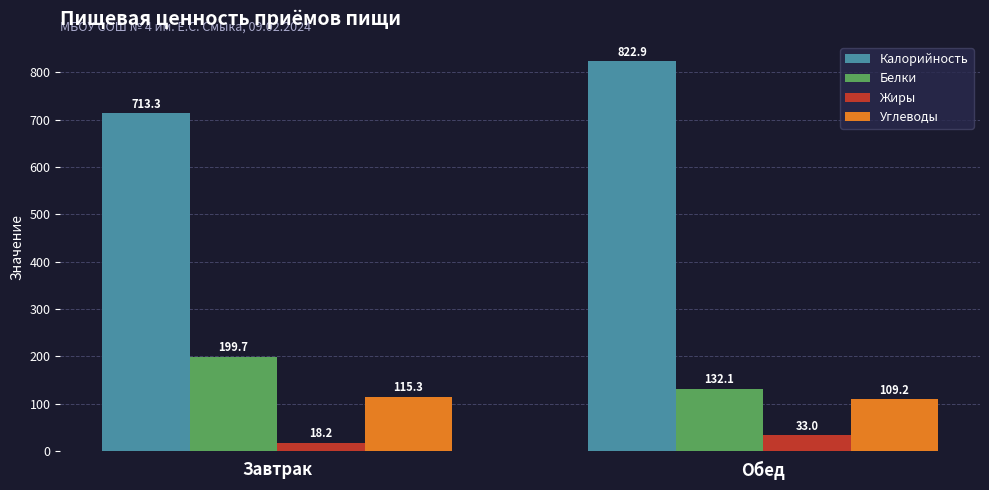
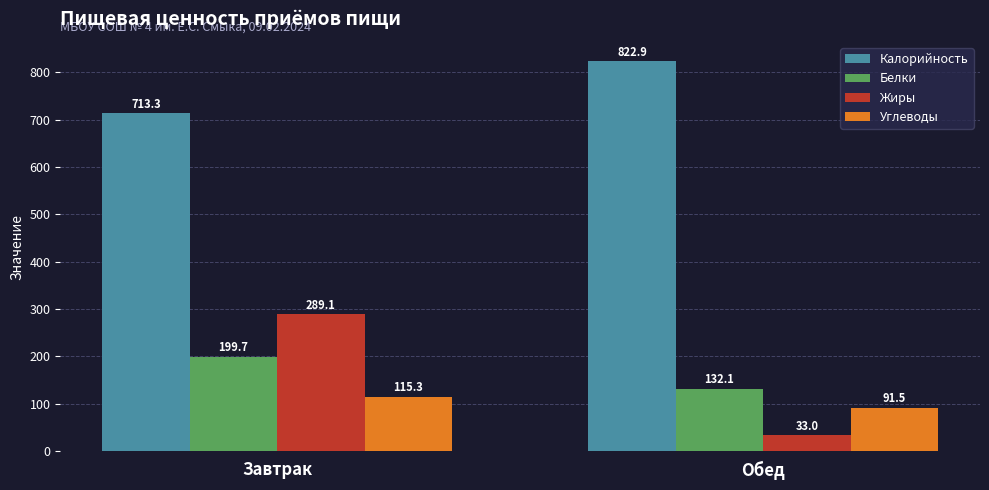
  {
    "Калорийность": {
      "Завтрак": 713.3,
      "Обед": 822.9
    },
    "Белки": {
      "Завтрак": 199.7,
      "Обед": 132.1
    },
    "Жиры": {
-     "Завтрак": 18.2,
+     "Завтрак": 289.1,
      "Обед": 33.0
    },
    "Углеводы": {
      "Завтрак": 115.3,
-     "Обед": 109.2
+     "Обед": 91.5
    }
  }
